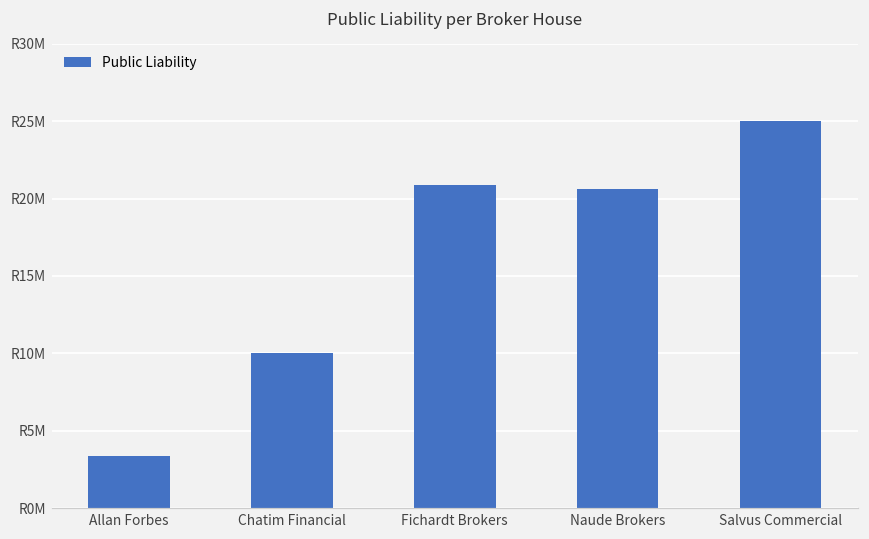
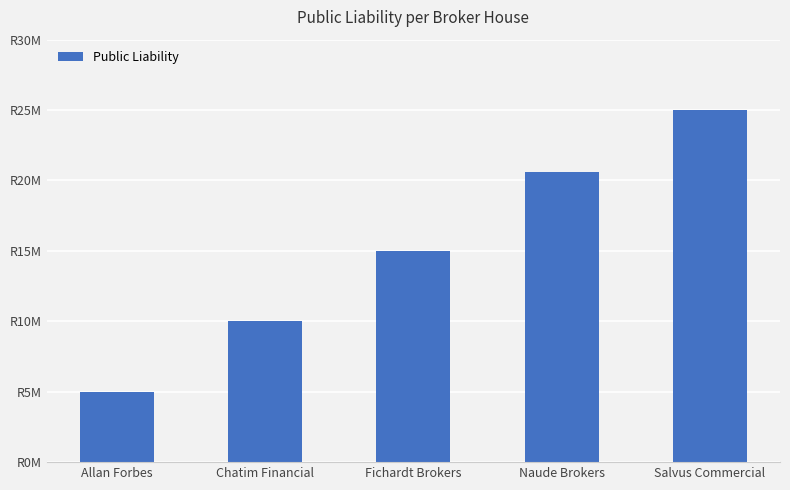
  {
-   "Allan Forbes": "R3400000",
+   "Allan Forbes": "R5000000",
    "Chatim Financial": "R10000000",
-   "Fichardt Brokers": "R20900000",
+   "Fichardt Brokers": "R15000000",
    "Naude Brokers": "R20600000",
    "Salvus Commercial": "R25000000"
  }
